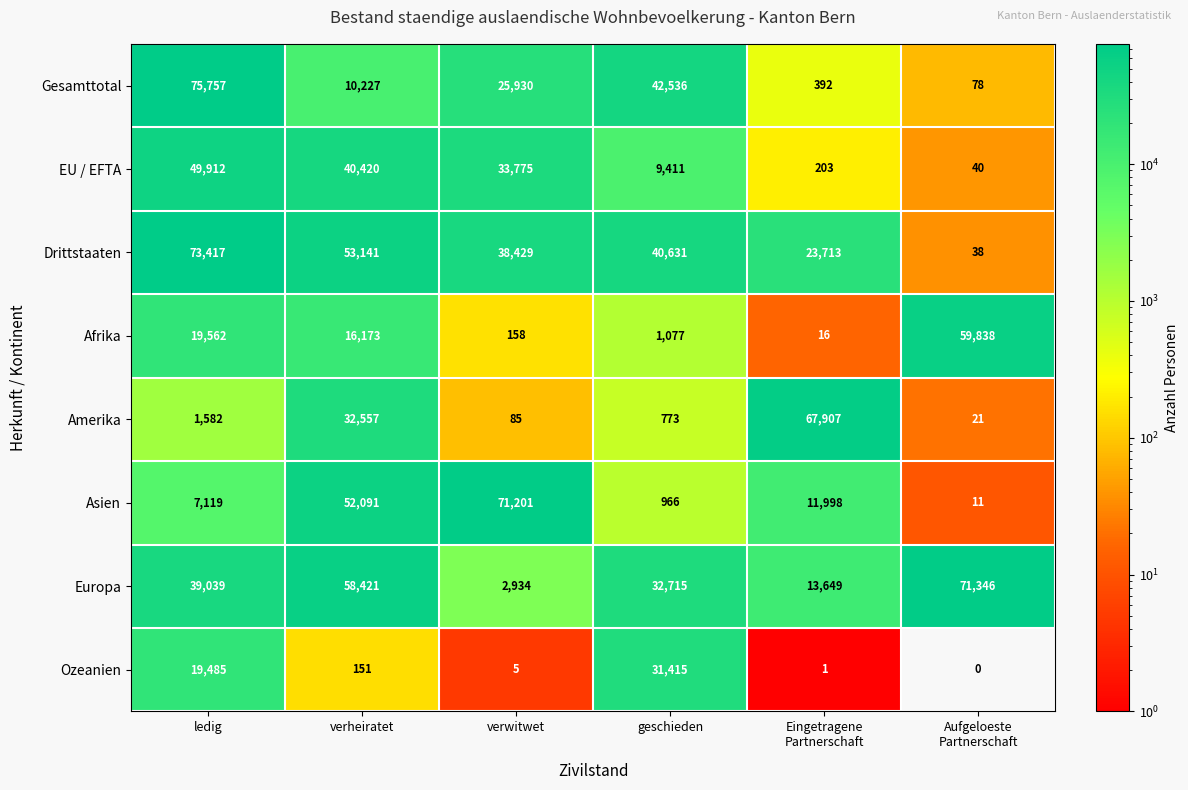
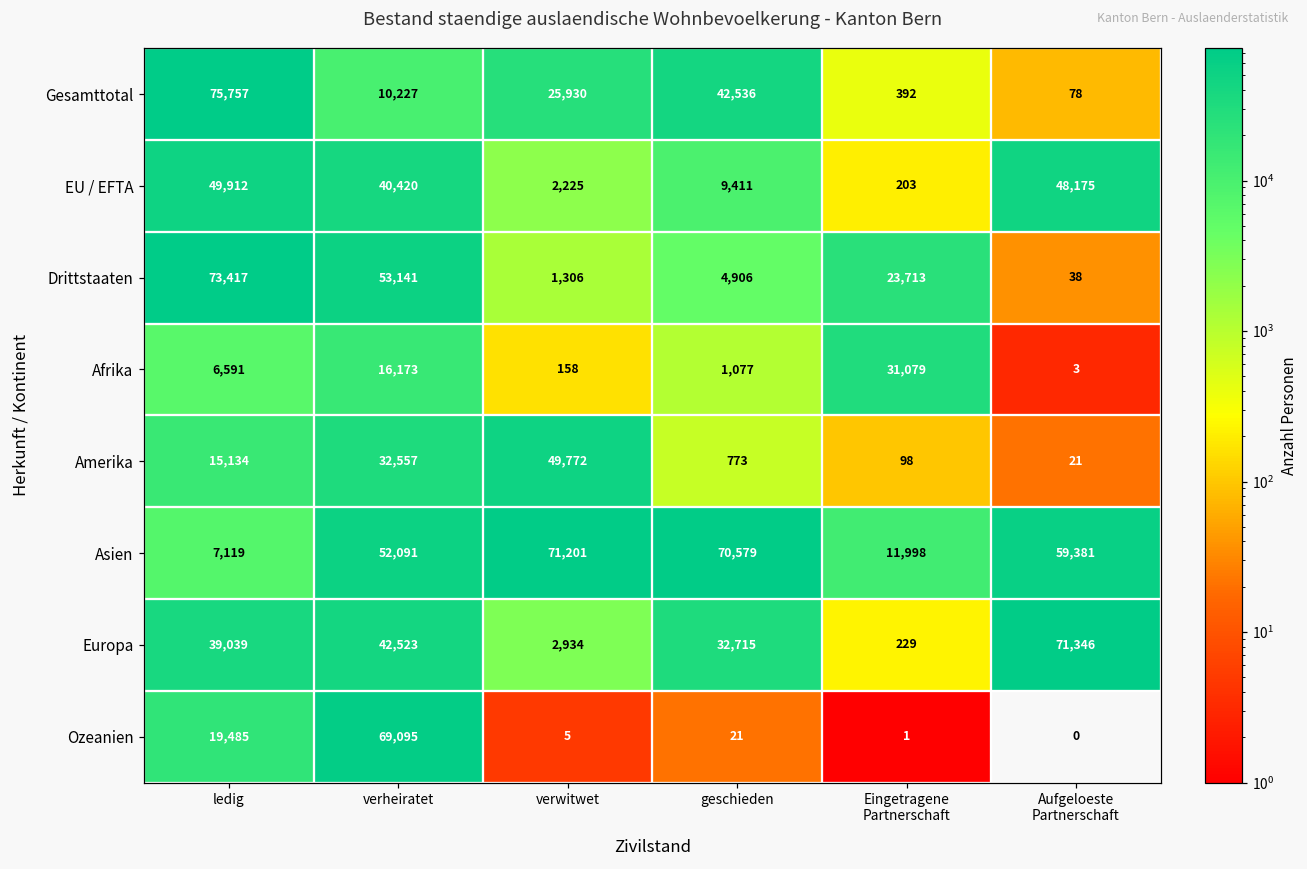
  {
    "Gesamttotal": {
      "ledig": "75,757",
      "verheiratet": "10,227",
      "verwitwet": "25,930",
      "geschieden": "42,536",
      "Eingetragene Partnerschaft": "392",
      "Aufgeloeste Partnerschaft": "78"
    },
    "EU / EFTA": {
      "ledig": "49,912",
      "verheiratet": "40,420",
-     "verwitwet": "33,775",
+     "verwitwet": "2,225",
      "geschieden": "9,411",
      "Eingetragene Partnerschaft": "203",
-     "Aufgeloeste Partnerschaft": "40"
+     "Aufgeloeste Partnerschaft": "48,175"
    },
    "Drittstaaten": {
      "ledig": "73,417",
      "verheiratet": "53,141",
-     "verwitwet": "38,429",
-     "geschieden": "40,631",
+     "verwitwet": "1,306",
+     "geschieden": "4,906",
      "Eingetragene Partnerschaft": "23,713",
      "Aufgeloeste Partnerschaft": "38"
    },
    "Afrika": {
-     "ledig": "19,562",
+     "ledig": "6,591",
      "verheiratet": "16,173",
      "verwitwet": "158",
      "geschieden": "1,077",
-     "Eingetragene Partnerschaft": "16",
-     "Aufgeloeste Partnerschaft": "59,838"
+     "Eingetragene Partnerschaft": "31,079",
+     "Aufgeloeste Partnerschaft": "3"
    },
    "Amerika": {
-     "ledig": "1,582",
+     "ledig": "15,134",
      "verheiratet": "32,557",
-     "verwitwet": "85",
+     "verwitwet": "49,772",
      "geschieden": "773",
-     "Eingetragene Partnerschaft": "67,907",
+     "Eingetragene Partnerschaft": "98",
      "Aufgeloeste Partnerschaft": "21"
    },
    "Asien": {
      "ledig": "7,119",
      "verheiratet": "52,091",
      "verwitwet": "71,201",
-     "geschieden": "966",
+     "geschieden": "70,579",
      "Eingetragene Partnerschaft": "11,998",
-     "Aufgeloeste Partnerschaft": "11"
+     "Aufgeloeste Partnerschaft": "59,381"
    },
    "Europa": {
      "ledig": "39,039",
-     "verheiratet": "58,421",
+     "verheiratet": "42,523",
      "verwitwet": "2,934",
      "geschieden": "32,715",
-     "Eingetragene Partnerschaft": "13,649",
+     "Eingetragene Partnerschaft": "229",
      "Aufgeloeste Partnerschaft": "71,346"
    },
    "Ozeanien": {
      "ledig": "19,485",
-     "verheiratet": "151",
+     "verheiratet": "69,095",
      "verwitwet": "5",
-     "geschieden": "31,415",
+     "geschieden": "21",
      "Eingetragene Partnerschaft": "1",
      "Aufgeloeste Partnerschaft": "0"
    }
  }
